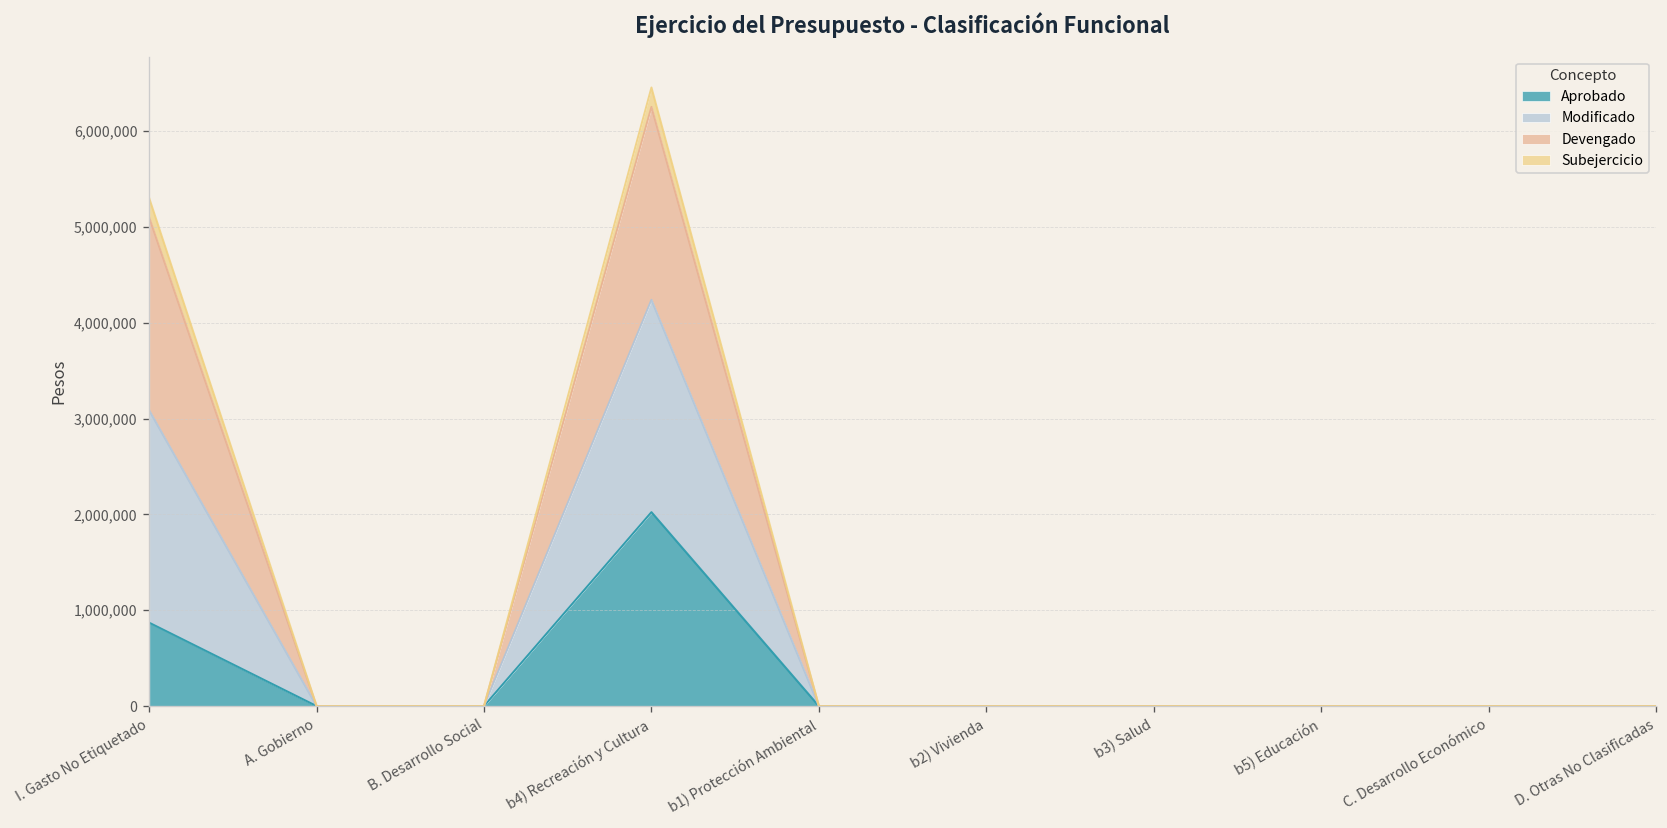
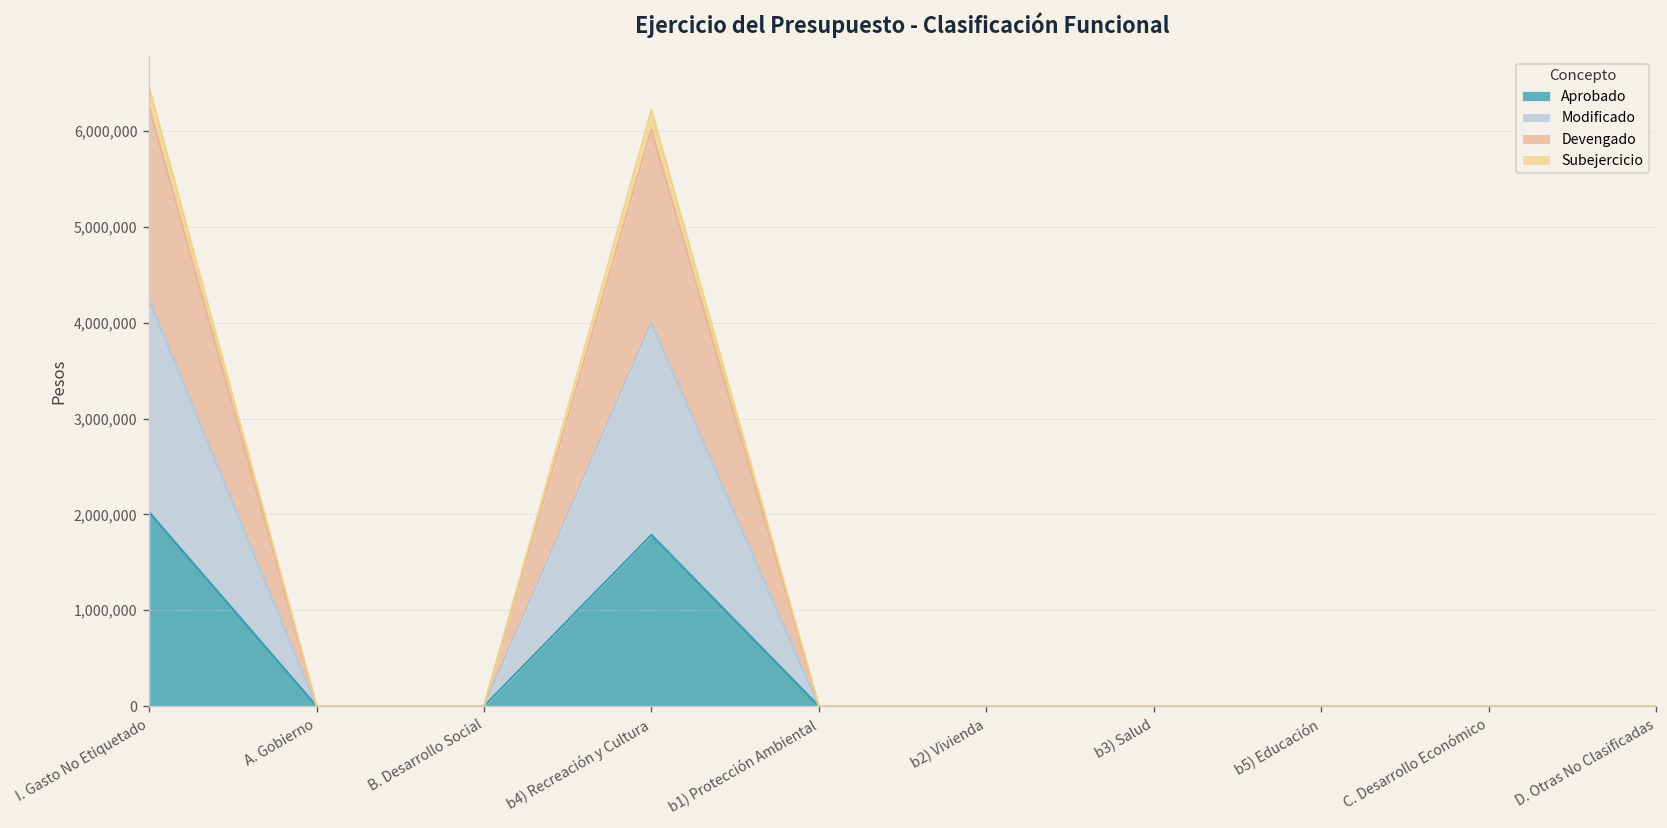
  {
    "Aprobado": {
-     "I. Gasto No Etiquetado": "900,000",
-     "b4) Recreación y Cultura": "2,000,000"
+     "I. Gasto No Etiquetado": "2,000,000",
+     "b4) Recreación y Cultura": "1,800,000"
    },
    "Modificado": {
      "I. Gasto No Etiquetado": "2,200,000",
      "b4) Recreación y Cultura": "2,200,000"
    }
  }
